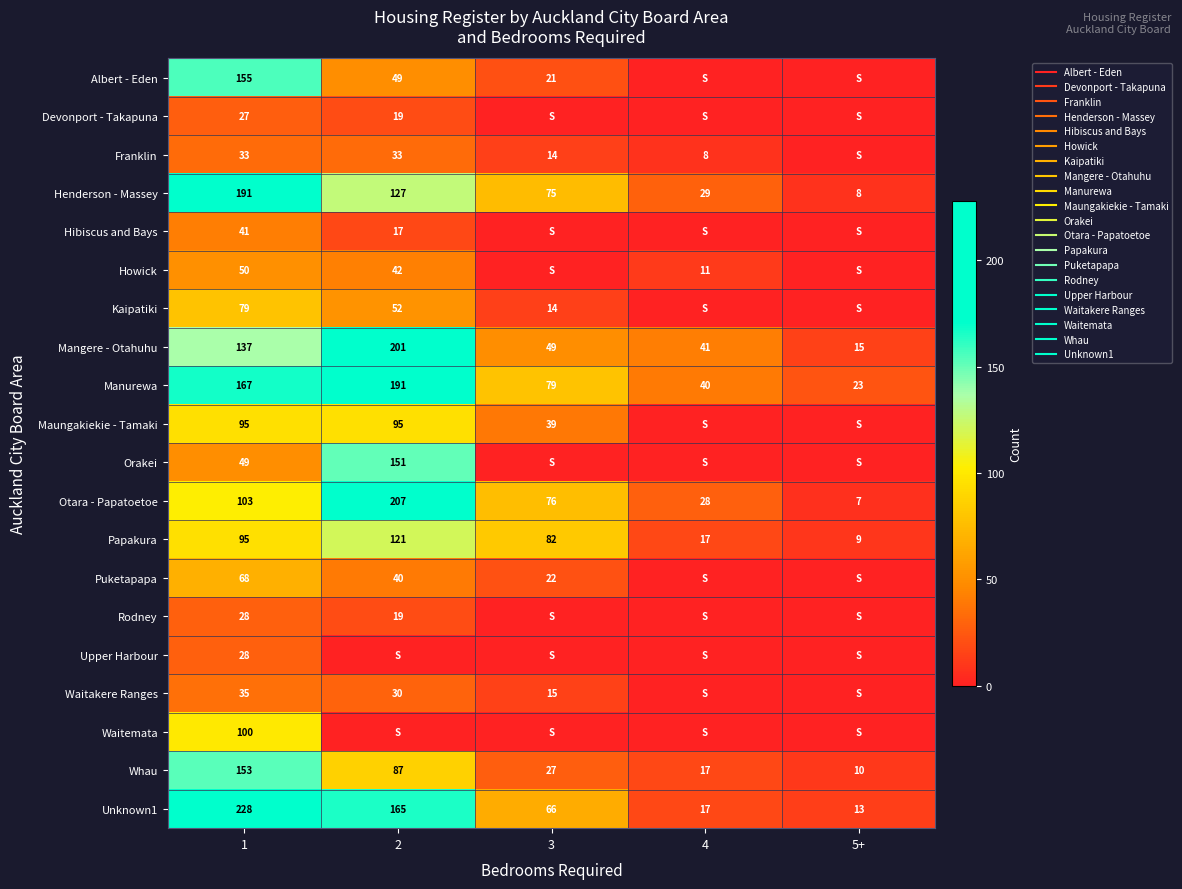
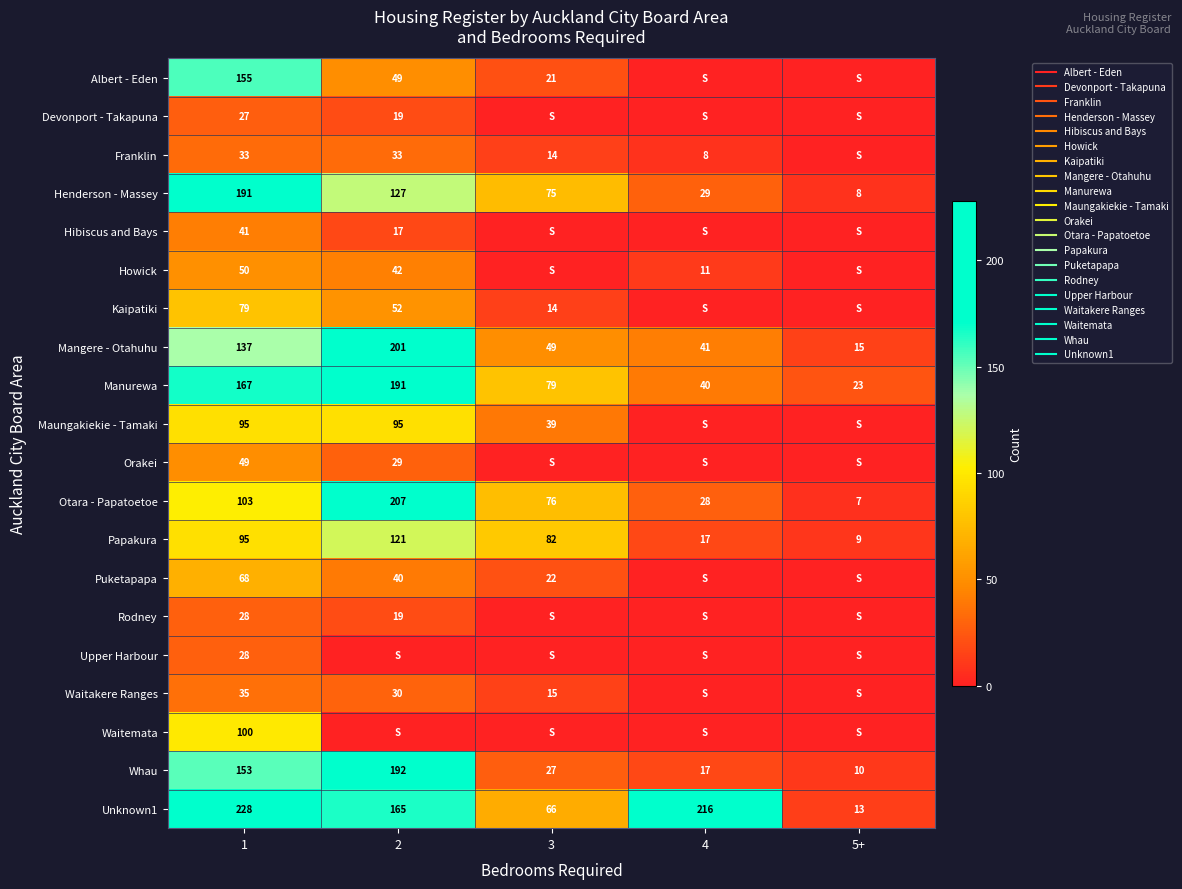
  {
    "Albert - Eden": {
      "1": 155,
      "2": 49,
      "3": 21
    },
    "Devonport - Takapuna": {
      "1": 27,
      "2": 19
    },
    "Franklin": {
      "1": 33,
      "2": 33,
      "3": 14,
      "4": 8
    },
    "Henderson - Massey": {
      "1": 191,
      "2": 127,
      "3": 75,
      "4": 29,
      "5+": 8
    },
    "Hibiscus and Bays": {
      "1": 41,
      "2": 17
    },
    "Howick": {
      "1": 50,
      "2": 42,
      "4": 11
    },
    "Kaipatiki": {
      "1": 79,
      "2": 52,
      "3": 14
    },
    "Mangere - Otahuhu": {
      "1": 137,
      "2": 201,
      "3": 49,
      "4": 41,
      "5+": 15
    },
    "Manurewa": {
      "1": 167,
      "2": 191,
      "3": 79,
      "4": 40,
      "5+": 23
    },
    "Maungakiekie - Tamaki": {
      "1": 95,
      "2": 95,
      "3": 39
    },
    "Orakei": {
      "1": 49,
-     "2": 151
+     "2": 29
    },
    "Otara - Papatoetoe": {
      "1": 103,
      "2": 207,
      "3": 76,
      "4": 28,
      "5+": 7
    },
    "Papakura": {
      "1": 95,
      "2": 121,
      "3": 82,
      "4": 17,
      "5+": 9
    },
    "Puketapapa": {
      "1": 68,
      "2": 40,
      "3": 22
    },
    "Rodney": {
      "1": 28,
      "2": 19
    },
    "Upper Harbour": {
      "1": 28
    },
    "Waitakere Ranges": {
      "1": 35,
      "2": 30,
      "3": 15
    },
    "Waitemata": {
      "1": 100
    },
    "Whau": {
      "1": 153,
-     "2": 87,
+     "2": 192,
      "3": 27,
      "4": 17,
      "5+": 10
    },
    "Unknown1": {
      "1": 228,
      "2": 165,
      "3": 66,
-     "4": 17,
+     "4": 216,
      "5+": 13
    }
  }
